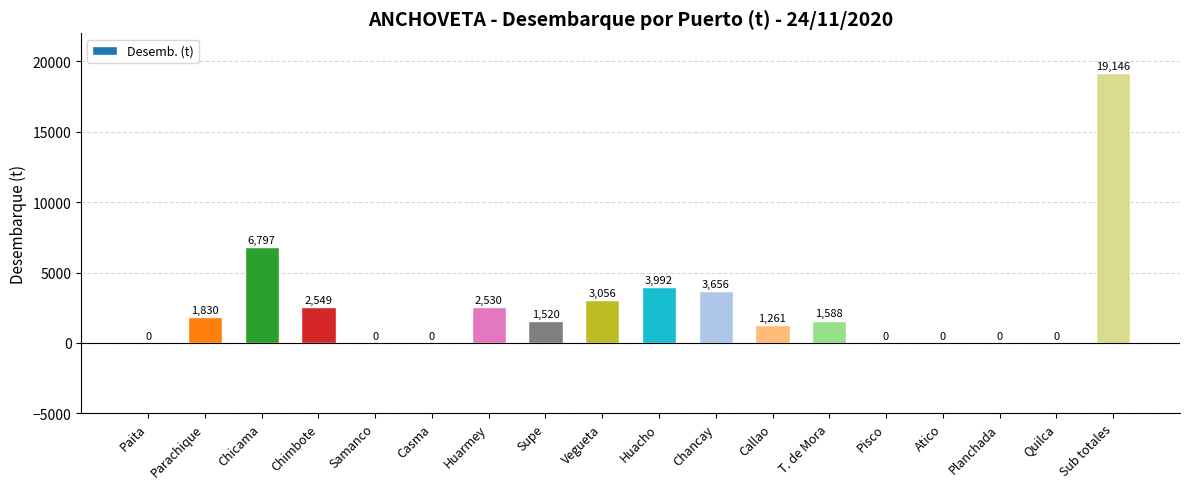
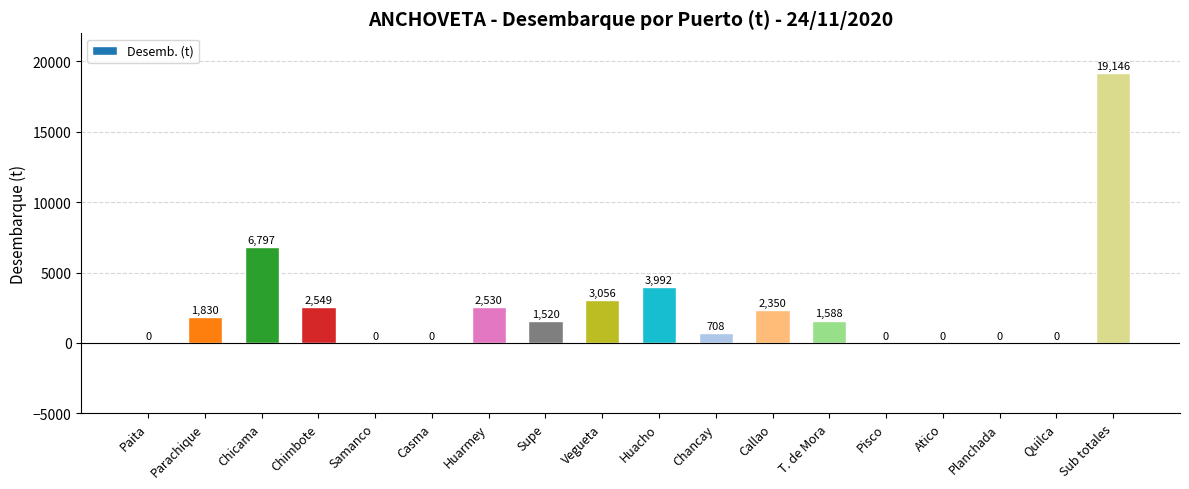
  {
    "Paita": "0",
    "Parachique": "1,830",
    "Chicama": "6,797",
    "Chimbote": "2,549",
    "Samanco": "0",
    "Casma": "0",
    "Huarmey": "2,530",
    "Supe": "1,520",
    "Vegueta": "3,056",
    "Huacho": "3,992",
-   "Chancay": "3,656",
-   "Callao": "1,261",
+   "Chancay": "708",
+   "Callao": "2,350",
    "T. de Mora": "1,588",
    "Pisco": "0",
    "Atico": "0",
    "Planchada": "0",
    "Quilca": "0",
    "Sub totales": "19,146"
  }
